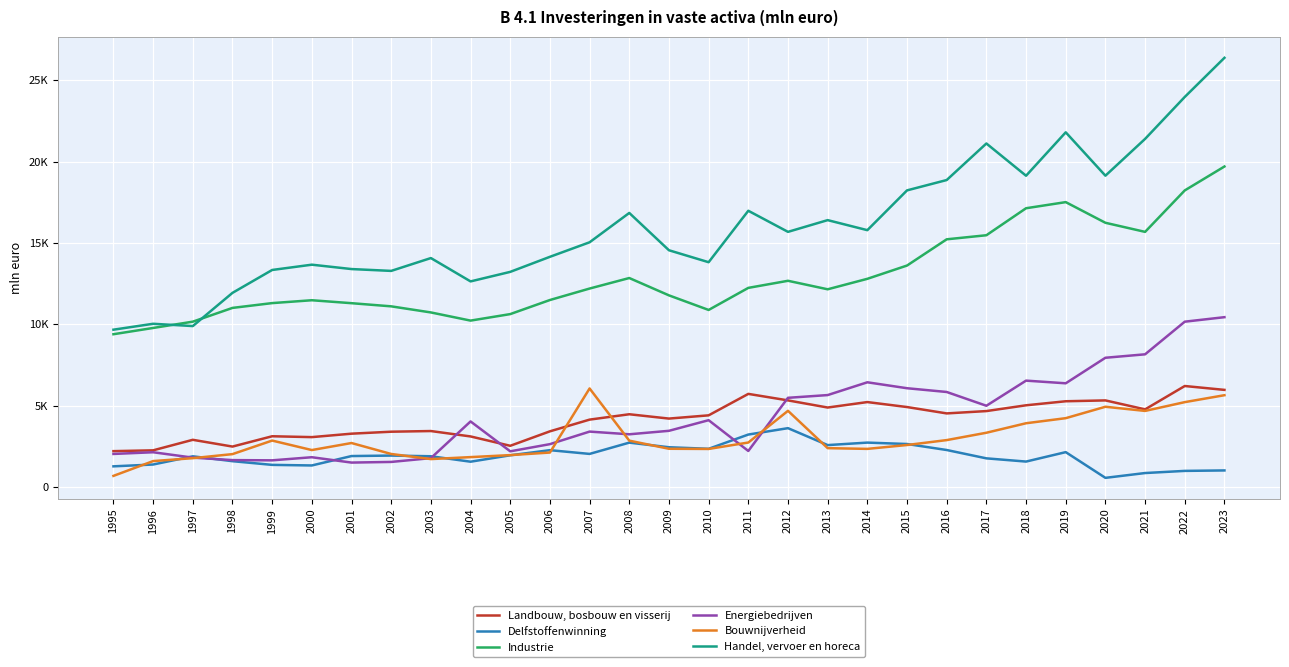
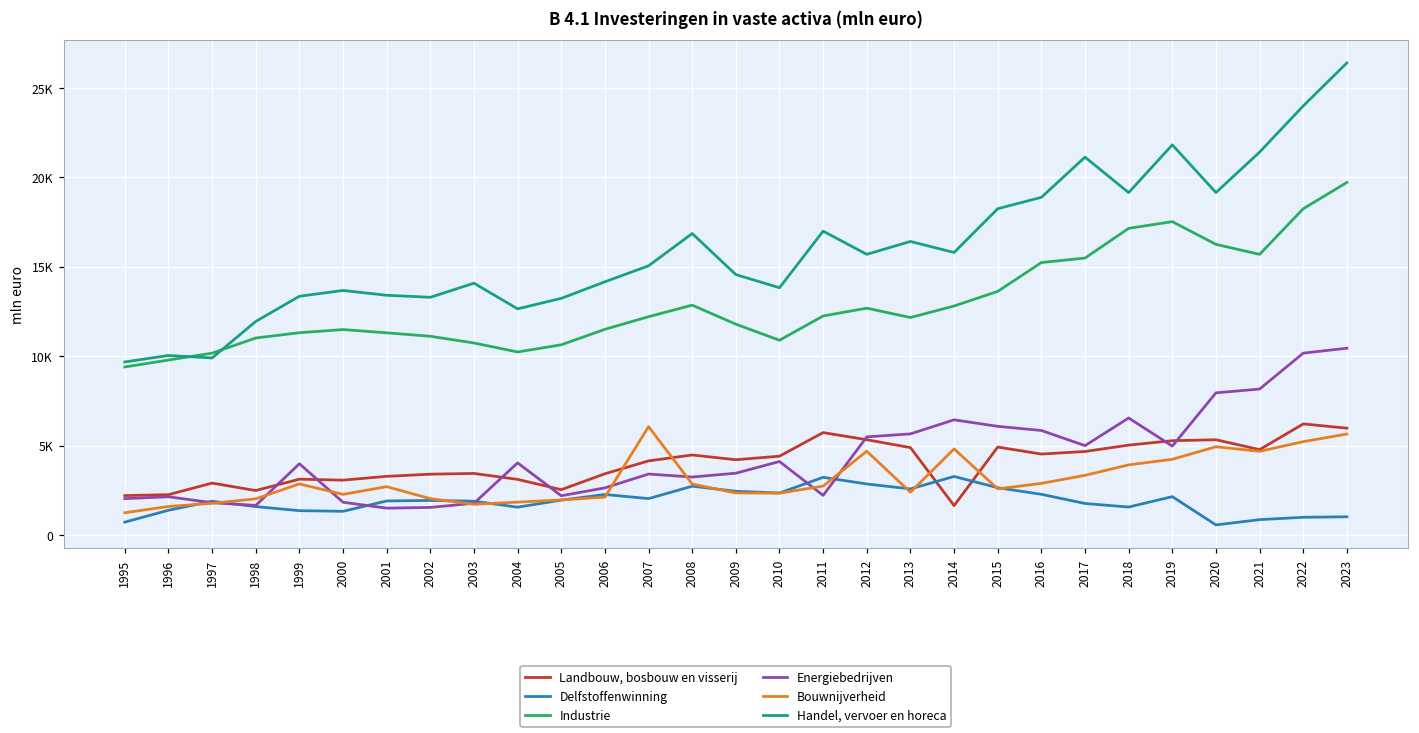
  {
    "Landbouw, bosbouw en visserij": {
      "1995": 2200,
      "1997": 2900,
      "1998": 2500,
      "1999": 3100,
      "2000": 3100,
      "2001": 3300,
      "2002": 3400,
      "2003": 3400,
      "2004": 3100,
      "2005": 2500,
      "2006": 3400,
      "2007": 4100,
      "2008": 4500,
      "2009": 4200,
      "2010": 4400,
      "2011": 5700,
      "2013": 4900,
-     "2014": 5200,
+     "2014": 1600,
      "2015": 4900,
      "2016": 4500,
      "2017": 4700,
      "2018": 5000,
      "2019": 5300,
      "2020": 5300,
      "2022": 6200,
      "2023": 6000
    },
    "Delfstoffenwinning": {
-     "1995": 1300,
+     "1995": 700,
      "1996": 1400,
      "1999": 1400,
      "2000": 1300,
      "2001": 1900,
      "2004": 1600,
      "2007": 2000,
      "2011": 3200,
-     "2012": 3600,
+     "2012": 2900,
      "2013": 2600,
-     "2014": 2700,
+     "2014": 3300,
      "2016": 2300,
      "2017": 1800,
      "2018": 1600,
      "2019": 2100,
      "2020": 600,
      "2021": 900,
      "2022": 1000,
      "2023": 1000
    },
    "Energiebedrijven": {
      "1995": 2000,
-     "1999": 1600,
+     "1999": 4000,
      "2000": 1800,
      "2001": 1500,
      "2002": 1500,
      "2004": 4000,
      "2005": 2200,
      "2006": 2600,
      "2007": 3400,
      "2008": 3200,
      "2009": 3500,
      "2010": 4100,
      "2011": 2200,
      "2013": 5700,
      "2014": 6400,
      "2015": 6100,
      "2016": 5800,
      "2017": 5000,
      "2018": 6500,
-     "2019": 6400,
+     "2019": 5000,
      "2020": 7900,
      "2021": 8200,
      "2022": 10200,
      "2023": 10400
    },
    "Bouwnijverheid": {
-     "1995": 700,
+     "1995": 1200,
      "1996": 1600,
      "1998": 2000,
      "1999": 2900,
      "2000": 2300,
      "2001": 2700,
      "2004": 1800,
      "2007": 6100,
      "2011": 2700,
      "2012": 4700,
      "2013": 2400,
-     "2014": 2300,
+     "2014": 4800,
      "2016": 2900,
      "2017": 3300,
      "2018": 3900,
      "2019": 4200,
      "2020": 4900,
      "2022": 5200,
      "2023": 5600
    }
  }
